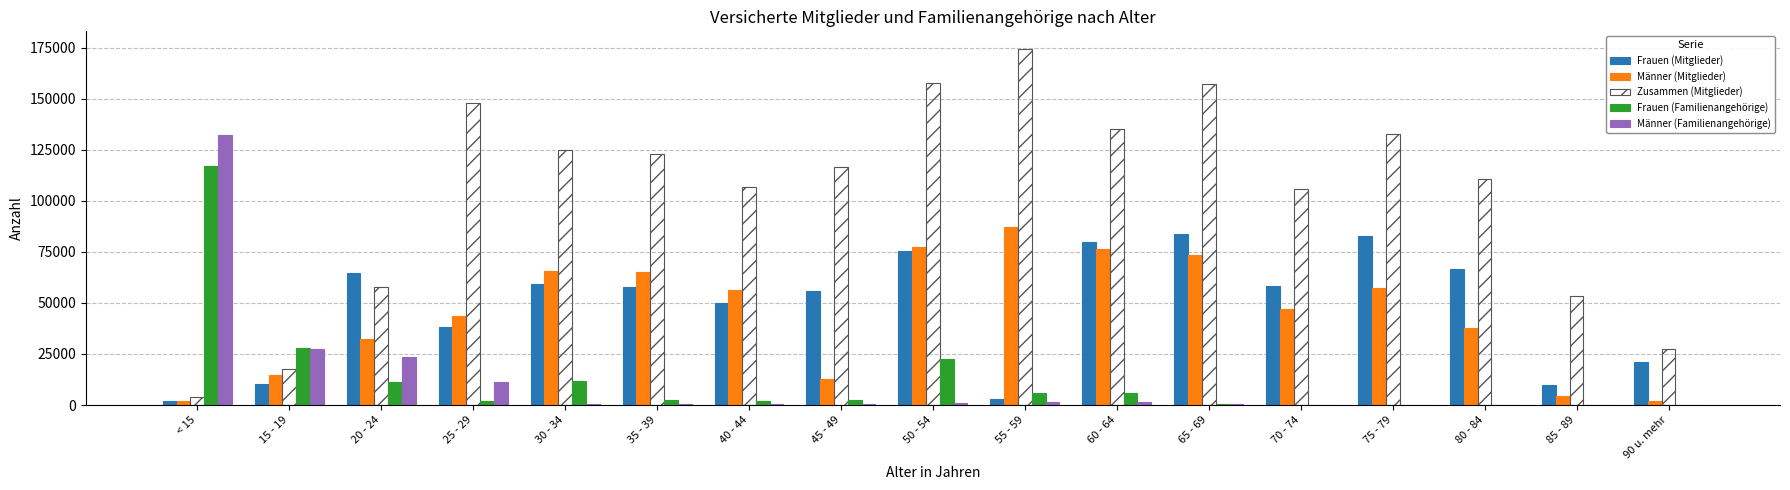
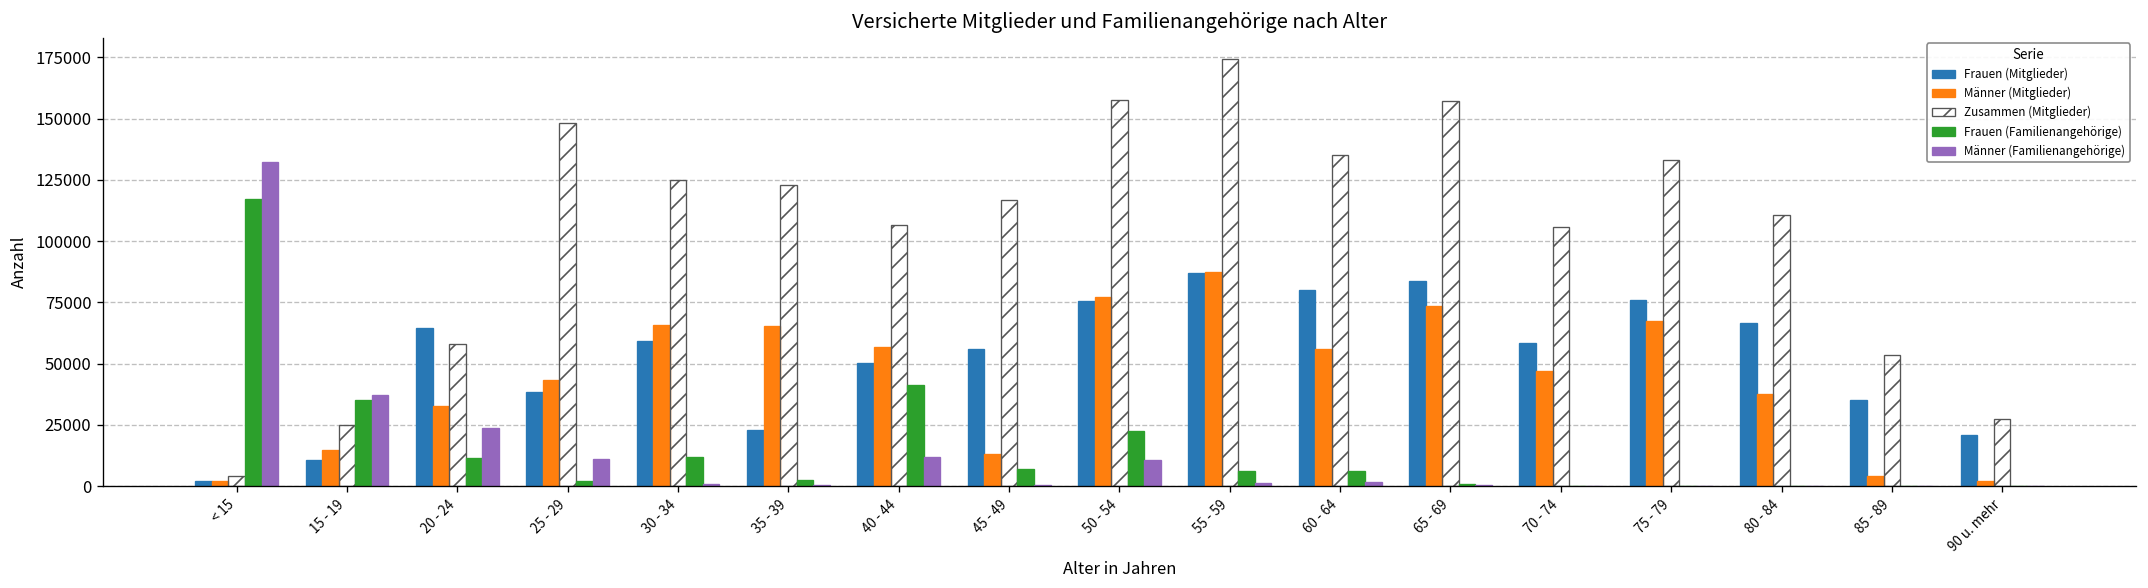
  {
    "Frauen (Mitglieder)": {
      "< 15": 2000,
      "15 - 19": 10000,
      "20 - 24": 65000,
      "25 - 29": 38000,
      "30 - 34": 59000,
-     "35 - 39": 58000,
+     "35 - 39": 23000,
      "40 - 44": 50000,
      "45 - 49": 56000,
      "50 - 54": 75000,
-     "55 - 59": 3000,
+     "55 - 59": 87000,
      "60 - 64": 80000,
      "65 - 69": 84000,
      "70 - 74": 59000,
-     "75 - 79": 83000,
+     "75 - 79": 76000,
      "80 - 84": 67000,
-     "85 - 89": 10000,
+     "85 - 89": 35000,
      "90 u. mehr": 21000
    },
    "Männer (Mitglieder)": {
      "< 15": 2000,
      "15 - 19": 15000,
      "20 - 24": 32000,
      "25 - 29": 43000,
      "30 - 34": 66000,
      "35 - 39": 65000,
      "40 - 44": 57000,
      "45 - 49": 13000,
      "50 - 54": 77000,
      "55 - 59": 87000,
-     "60 - 64": 77000,
+     "60 - 64": 56000,
      "65 - 69": 73000,
      "70 - 74": 47000,
-     "75 - 79": 57000,
+     "75 - 79": 67000,
      "80 - 84": 38000,
      "85 - 89": 4000,
      "90 u. mehr": 2000
    },
    "Zusammen (Mitglieder)": {
      "< 15": 4000,
-     "15 - 19": 18000,
+     "15 - 19": 25000,
      "20 - 24": 58000,
      "25 - 29": 148000,
      "30 - 34": 125000,
      "35 - 39": 123000,
      "40 - 44": 107000,
      "45 - 49": 117000,
      "50 - 54": 158000,
      "55 - 59": 174000,
      "60 - 64": 135000,
      "65 - 69": 157000,
      "70 - 74": 106000,
      "75 - 79": 133000,
      "80 - 84": 111000,
      "85 - 89": 53000,
      "90 u. mehr": 27000
    },
    "Frauen (Familienangehörige)": {
      "< 15": 117000,
-     "15 - 19": 28000,
+     "15 - 19": 35000,
      "20 - 24": 11000,
      "25 - 29": 2000,
      "30 - 34": 12000,
      "35 - 39": 2000,
-     "40 - 44": 2000,
-     "45 - 49": 2000,
+     "40 - 44": 41000,
+     "45 - 49": 7000,
      "50 - 54": 22000,
      "55 - 59": 6000,
      "60 - 64": 6000
    },
    "Männer (Familienangehörige)": {
      "< 15": 132000,
-     "15 - 19": 27000,
+     "15 - 19": 37000,
      "20 - 24": 24000,
      "25 - 29": 11000,
-     "40 - 44": 0,
-     "50 - 54": 1000,
+     "40 - 44": 12000,
+     "50 - 54": 11000,
      "55 - 59": 1000,
      "60 - 64": 2000
    }
  }
